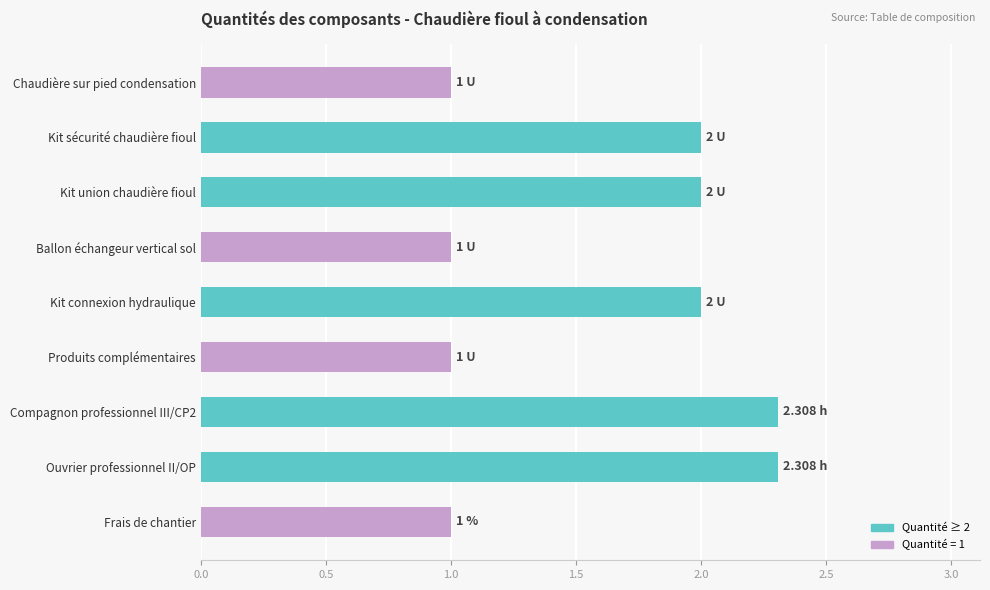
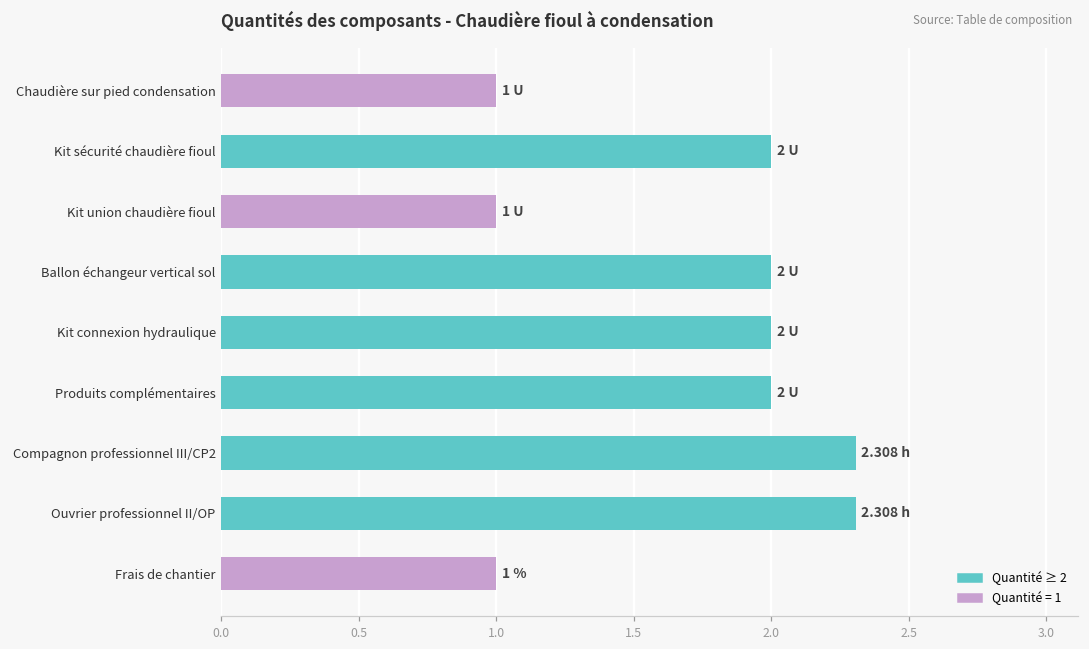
  {
    "Chaudière sur pied condensation": "1",
    "Kit sécurité chaudière fioul": "2",
-   "Kit union chaudière fioul": "2",
-   "Ballon échangeur vertical sol": "1",
+   "Kit union chaudière fioul": "1",
+   "Ballon échangeur vertical sol": "2",
    "Kit connexion hydraulique": "2",
-   "Produits complémentaires": "1",
+   "Produits complémentaires": "2",
    "Compagnon professionnel III/CP2": "2.308",
    "Ouvrier professionnel II/OP": "2.308",
    "Frais de chantier": "1 %"
  }
